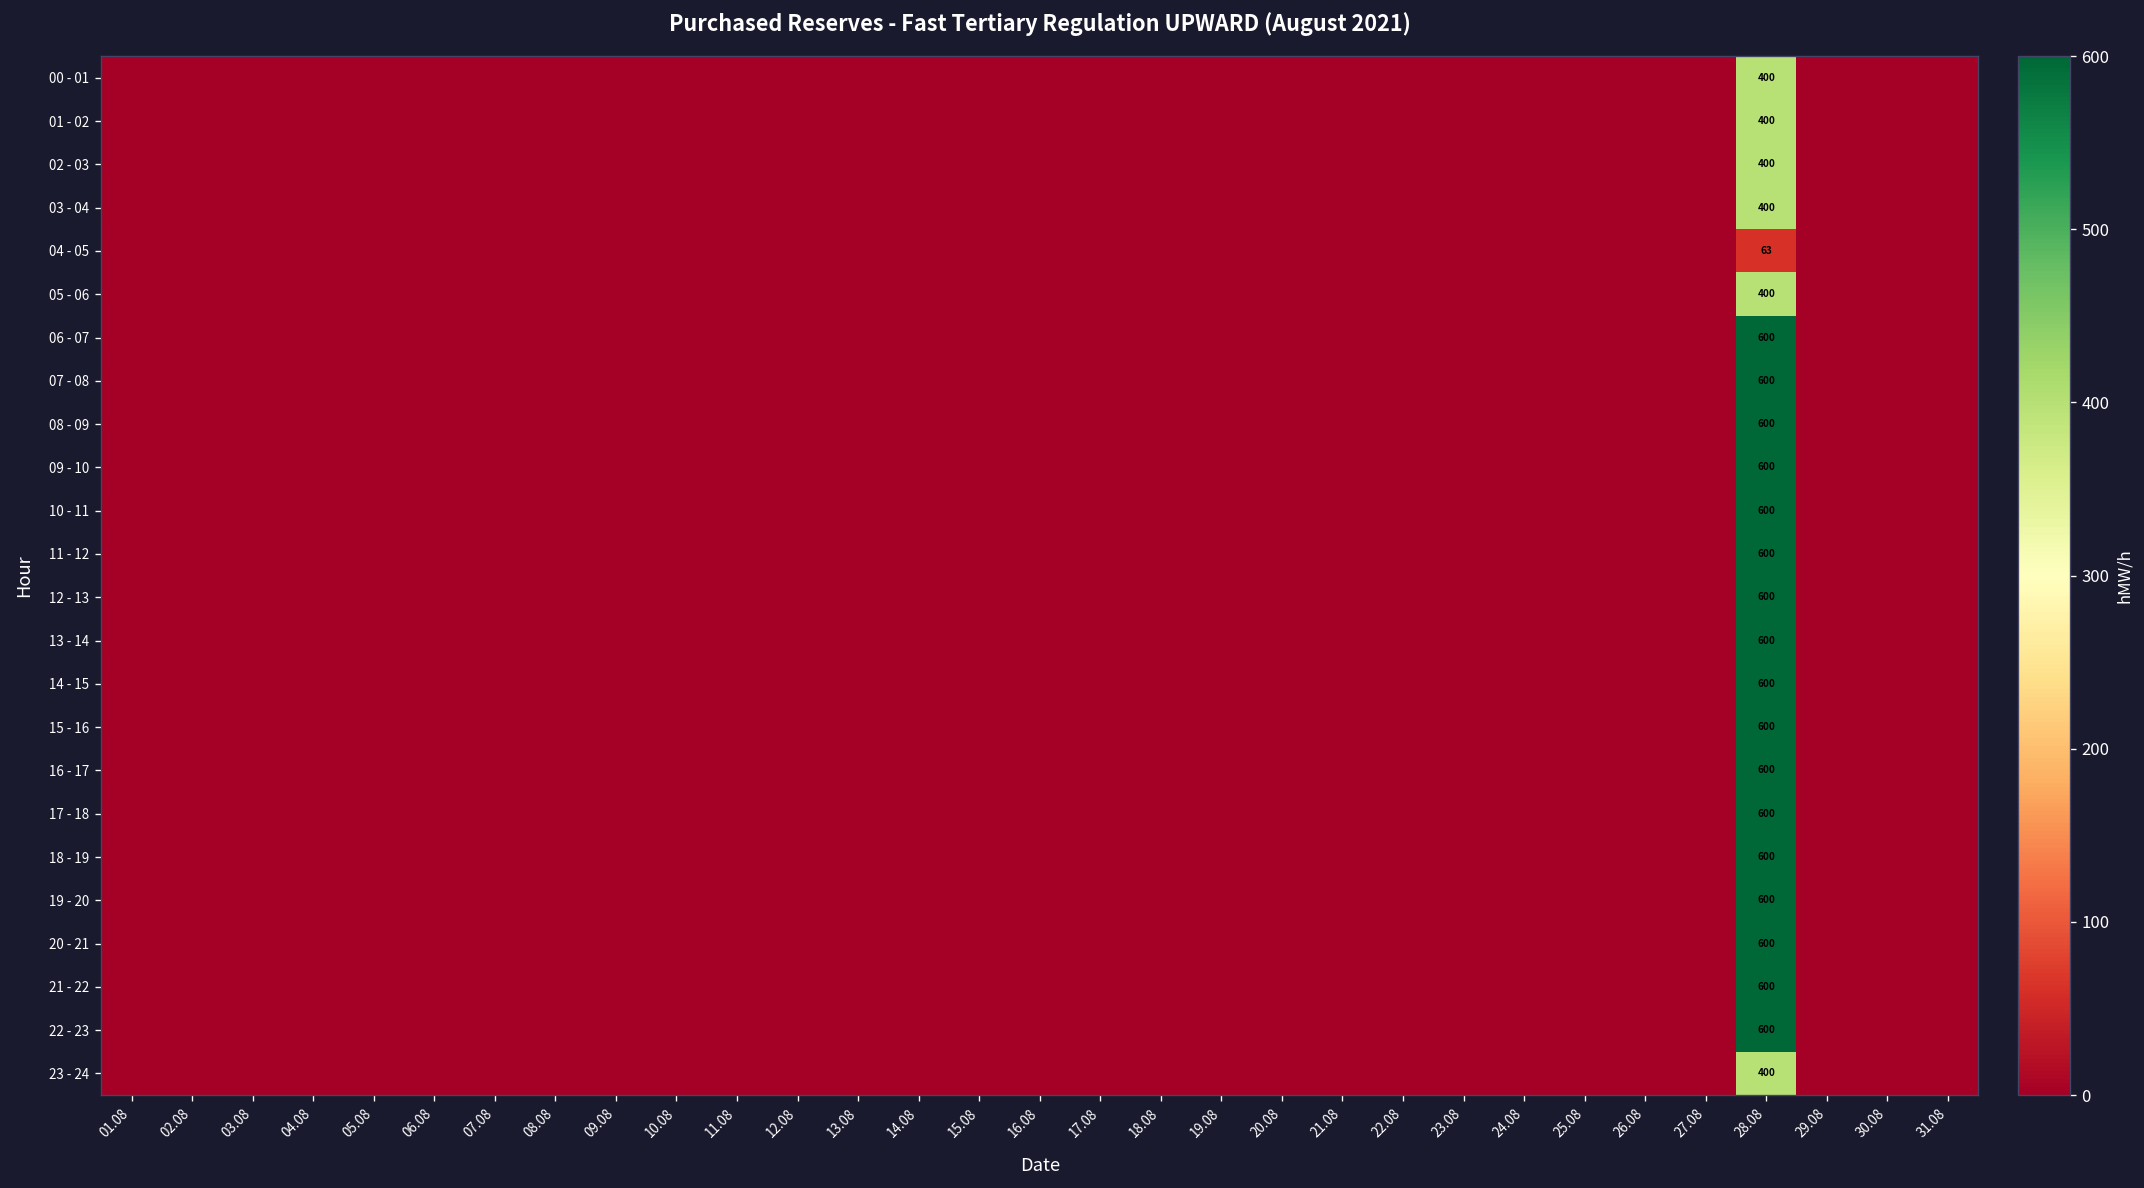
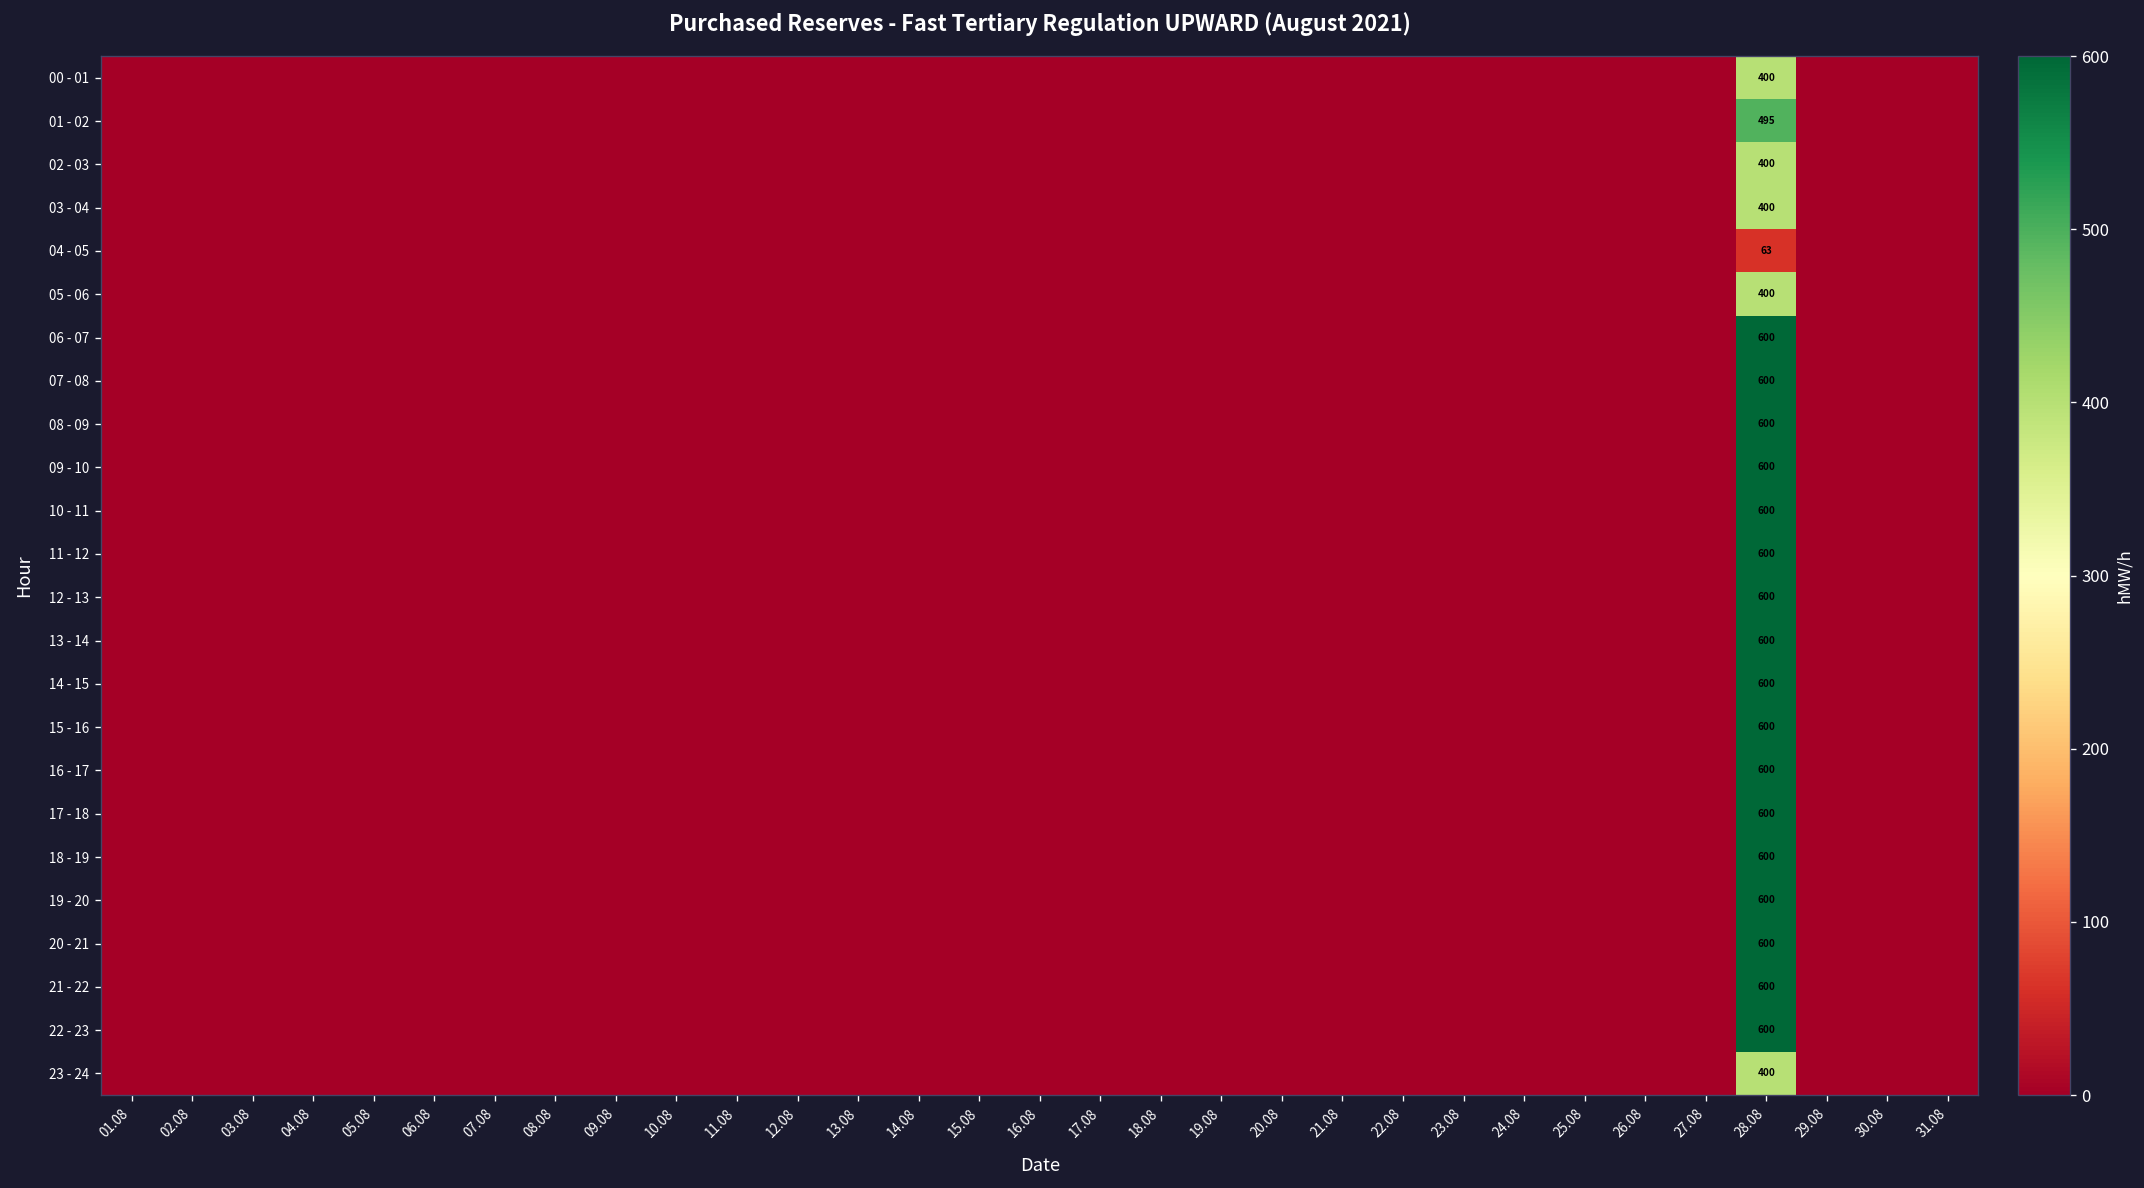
  {
    "00 - 01": {
      "28.08": 400
    },
    "01 - 02": {
-     "28.08": 400
+     "28.08": 495
    },
    "02 - 03": {
      "28.08": 400
    },
    "03 - 04": {
      "28.08": 400
    },
    "04 - 05": {
      "28.08": 63
    },
    "05 - 06": {
      "28.08": 400
    },
    "06 - 07": {
      "28.08": 600
    },
    "07 - 08": {
      "28.08": 600
    },
    "08 - 09": {
      "28.08": 600
    },
    "09 - 10": {
      "28.08": 600
    },
    "10 - 11": {
      "28.08": 600
    },
    "11 - 12": {
      "28.08": 600
    },
    "12 - 13": {
      "28.08": 600
    },
    "13 - 14": {
      "28.08": 600
    },
    "14 - 15": {
      "28.08": 600
    },
    "15 - 16": {
      "28.08": 600
    },
    "16 - 17": {
      "28.08": 600
    },
    "17 - 18": {
      "28.08": 600
    },
    "18 - 19": {
      "28.08": 600
    },
    "19 - 20": {
      "28.08": 600
    },
    "20 - 21": {
      "28.08": 600
    },
    "21 - 22": {
      "28.08": 600
    },
    "22 - 23": {
      "28.08": 600
    },
    "23 - 24": {
      "28.08": 400
    }
  }
